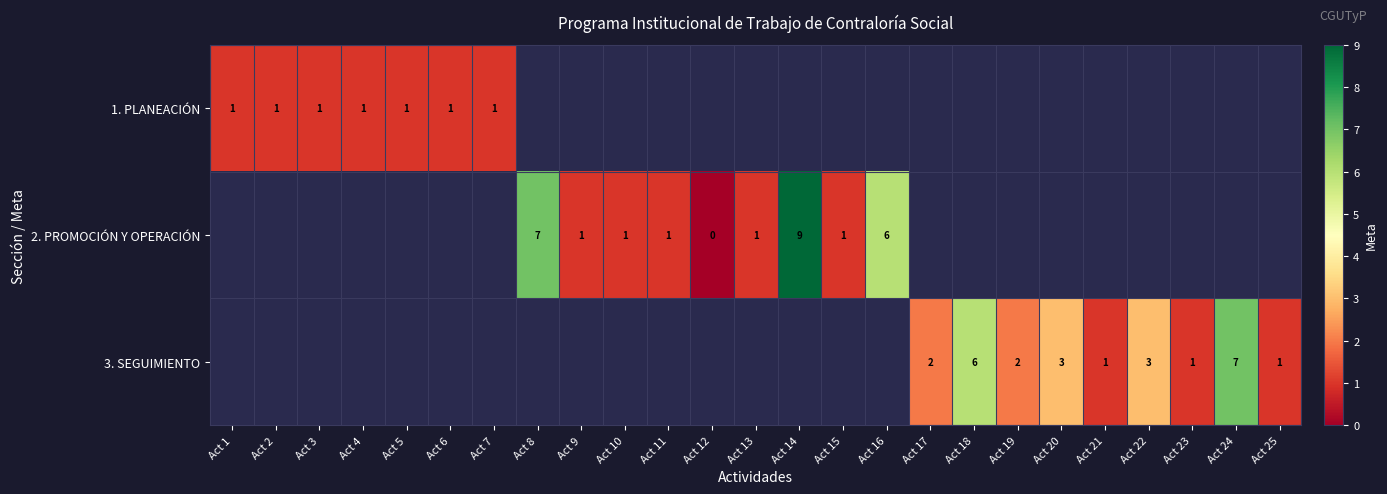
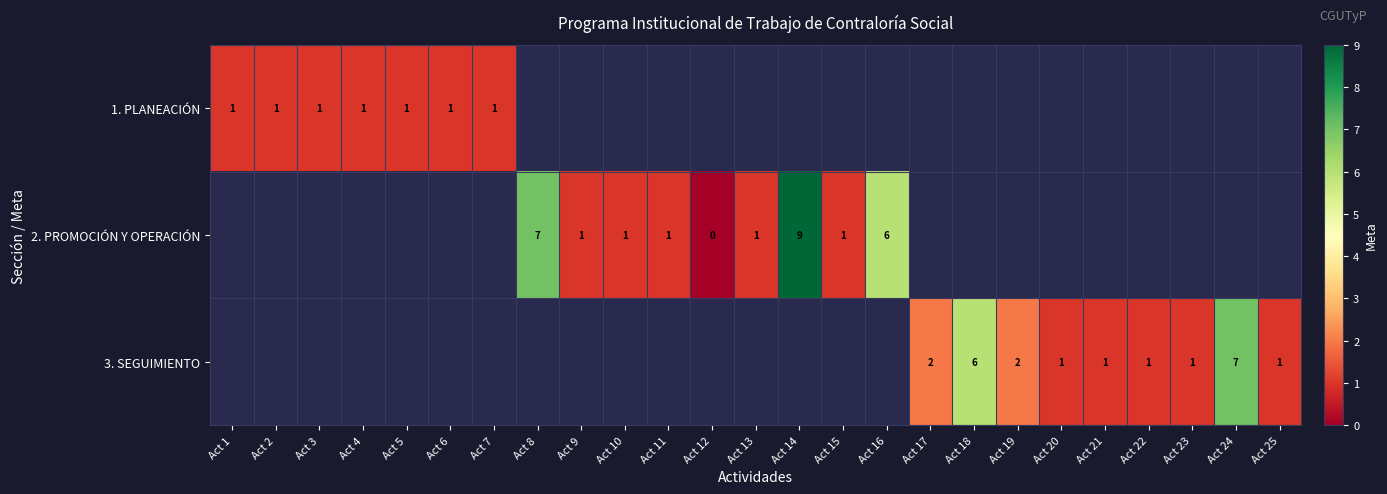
  {
    "1. PLANEACIÓN": {
      "Act 1": 1,
      "Act 2": 1,
      "Act 3": 1,
      "Act 4": 1,
      "Act 5": 1,
      "Act 6": 1,
      "Act 7": 1
    },
    "2. PROMOCIÓN Y OPERACIÓN": {
      "Act 8": 7,
      "Act 9": 1,
      "Act 10": 1,
      "Act 11": 1,
      "Act 12": 0,
      "Act 13": 1,
      "Act 14": 9,
      "Act 15": 1,
      "Act 16": 6
    },
    "3. SEGUIMIENTO": {
      "Act 17": 2,
      "Act 18": 6,
      "Act 19": 2,
-     "Act 20": 3,
+     "Act 20": 1,
      "Act 21": 1,
-     "Act 22": 3,
+     "Act 22": 1,
      "Act 23": 1,
      "Act 24": 7,
      "Act 25": 1
    }
  }
